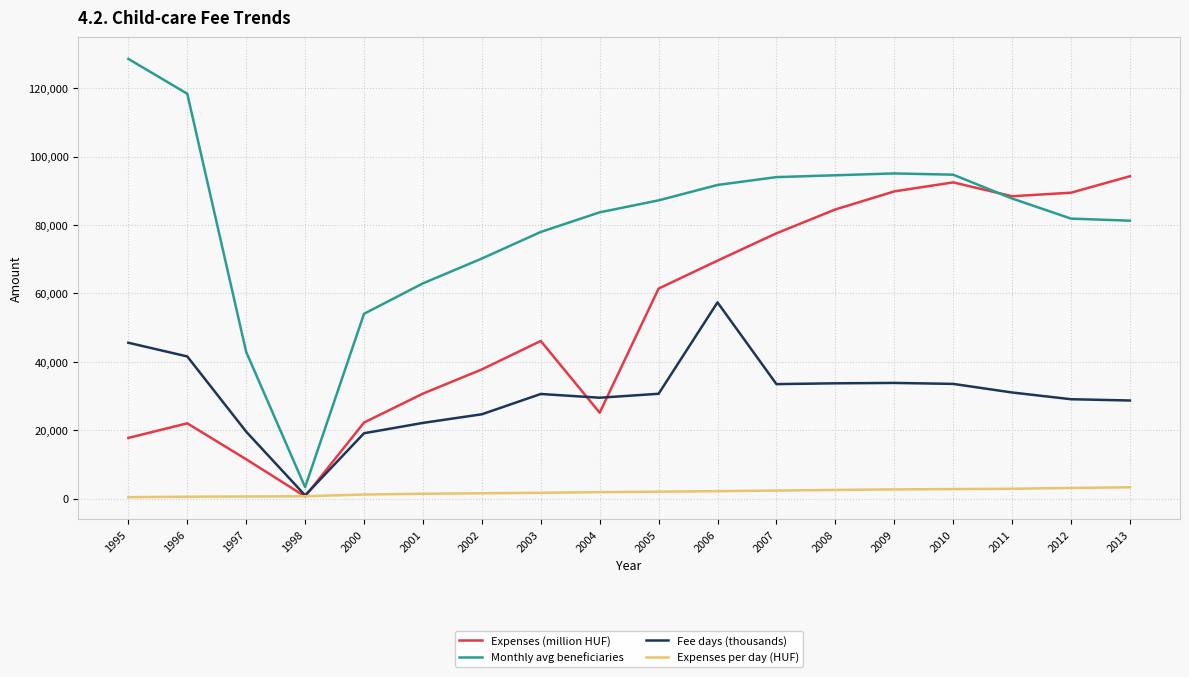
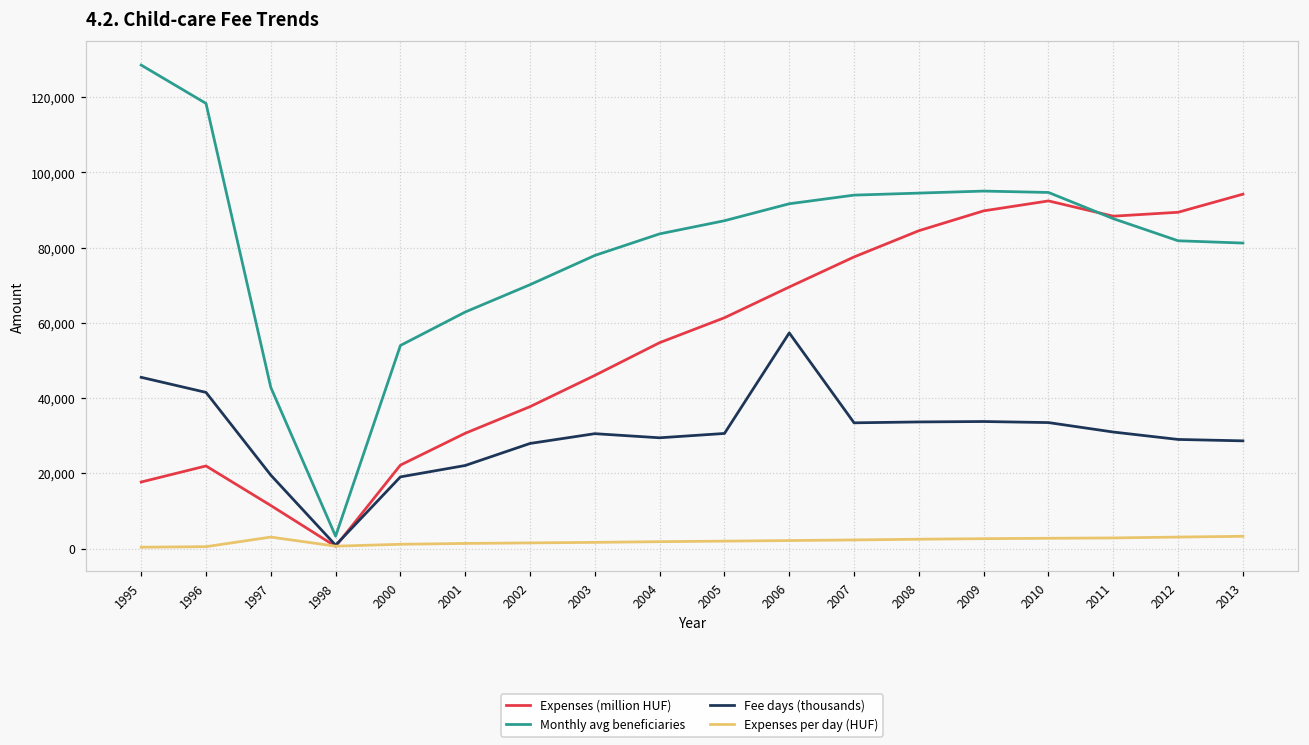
  {
    "Expenses (million HUF)": {
      "1995": "18,000",
      "1996": "22,000",
      "1997": "11,000",
      "2000": "22,000",
      "2001": "31,000",
      "2002": "38,000",
      "2003": "46,000",
-     "2004": "25,000",
+     "2004": "55,000",
      "2005": "61,000",
      "2006": "70,000",
      "2007": "78,000",
      "2008": "85,000",
      "2009": "90,000",
      "2010": "92,000",
      "2012": "89,000",
      "2013": "94,000"
    },
    "Monthly avg beneficiaries": {
      "1995": "129,000",
      "1996": "118,000",
      "1997": "43,000",
      "1998": "3,000",
      "2000": "54,000",
      "2001": "63,000",
      "2002": "70,000",
      "2003": "78,000",
      "2004": "84,000",
      "2005": "87,000",
      "2006": "92,000",
      "2007": "94,000",
      "2008": "95,000",
      "2009": "95,000",
      "2010": "95,000",
      "2012": "82,000",
      "2013": "81,000"
    },
    "Fee days (thousands)": {
      "1995": "46,000",
      "1996": "42,000",
      "1997": "20,000",
      "2000": "19,000",
      "2001": "22,000",
-     "2002": "25,000",
+     "2002": "28,000",
      "2003": "31,000",
      "2004": "29,000",
      "2005": "31,000",
      "2006": "57,000",
      "2007": "33,000",
      "2008": "34,000",
      "2009": "34,000",
      "2010": "34,000",
      "2011": "31,000",
      "2012": "29,000",
      "2013": "29,000"
    },
    "Expenses per day (HUF)": {
      "1995": "0",
      "1996": "1,000",
-     "1997": "1,000",
+     "1997": "3,000",
      "2000": "1,000",
      "2001": "1,000",
      "2002": "2,000",
      "2003": "2,000",
      "2004": "2,000",
      "2005": "2,000",
      "2006": "2,000",
      "2007": "2,000",
      "2008": "3,000",
      "2009": "3,000",
      "2010": "3,000",
      "2011": "3,000",
      "2012": "3,000",
      "2013": "3,000"
    }
  }
